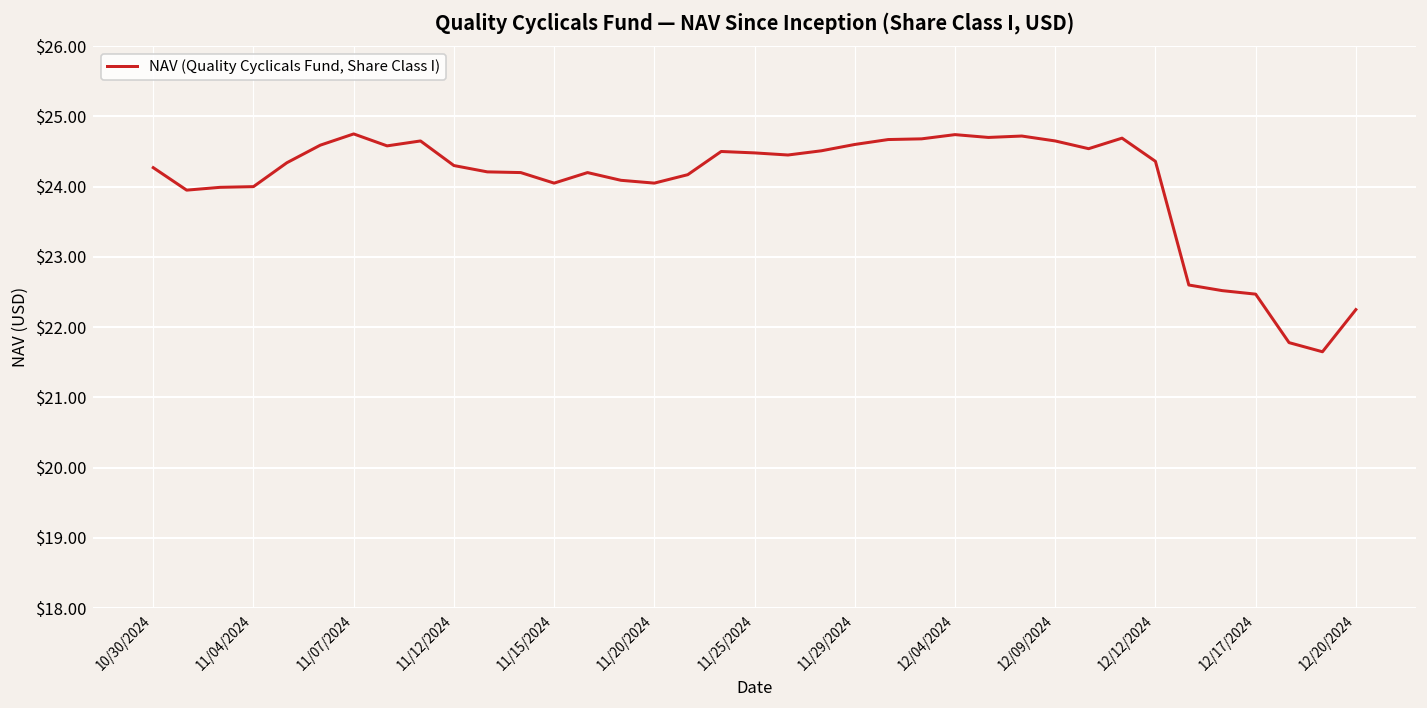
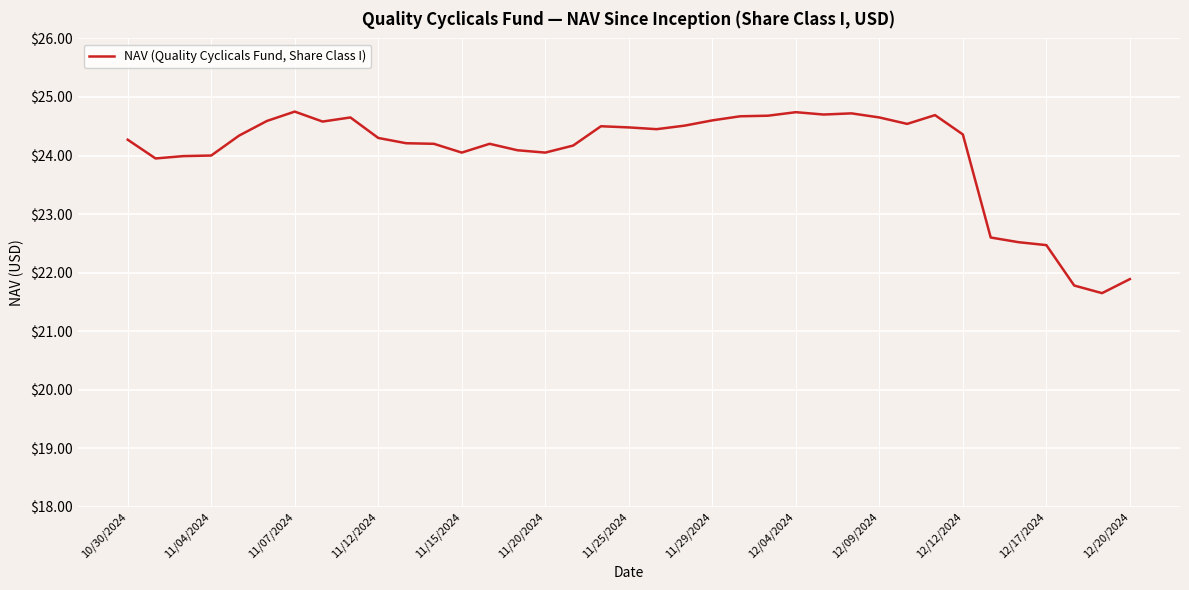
  {
    "10/30/2024": "$24.3",
    "11/04/2024": "$24.0",
    "11/07/2024": "$24.8",
    "11/12/2024": "$24.3",
    "11/15/2024": "$24.1",
    "11/20/2024": "$24.1",
    "11/25/2024": "$24.5",
    "11/29/2024": "$24.6",
    "12/04/2024": "$24.7",
    "12/09/2024": "$24.7",
    "12/12/2024": "$24.4",
    "12/17/2024": "$22.5",
-   "12/20/2024": "$22.3"
+   "12/20/2024": "$21.9"
  }
